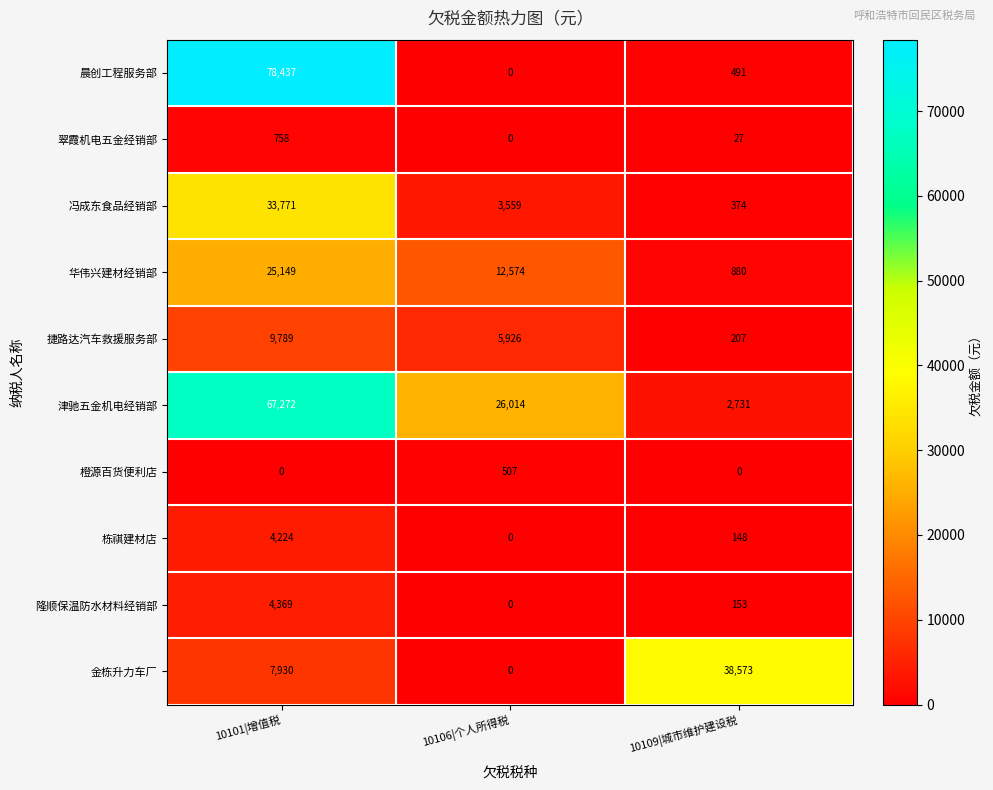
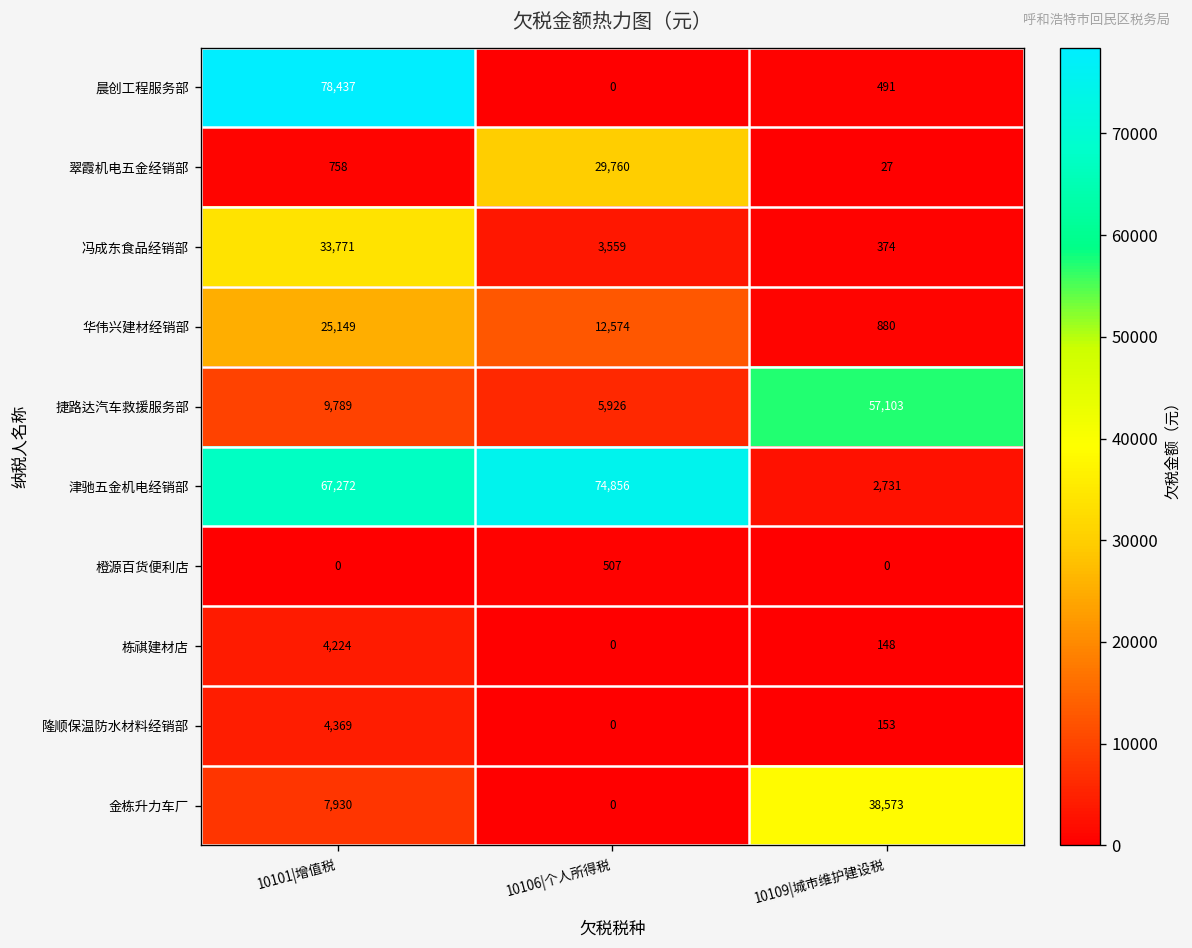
  {
    "晨创工程服务部": {
      "10101|增值税": "78,437",
      "10106|个人所得税": "0",
      "10109|城市维护建设税": "491"
    },
    "翠霞机电五金经销部": {
      "10101|增值税": "758",
-     "10106|个人所得税": "0",
+     "10106|个人所得税": "29,760",
      "10109|城市维护建设税": "27"
    },
    "冯成东食品经销部": {
      "10101|增值税": "33,771",
      "10106|个人所得税": "3,559",
      "10109|城市维护建设税": "374"
    },
    "华伟兴建材经销部": {
      "10101|增值税": "25,149",
      "10106|个人所得税": "12,574",
      "10109|城市维护建设税": "880"
    },
    "捷路达汽车救援服务部": {
      "10101|增值税": "9,789",
      "10106|个人所得税": "5,926",
-     "10109|城市维护建设税": "207"
+     "10109|城市维护建设税": "57,103"
    },
    "津驰五金机电经销部": {
      "10101|增值税": "67,272",
-     "10106|个人所得税": "26,014",
+     "10106|个人所得税": "74,856",
      "10109|城市维护建设税": "2,731"
    },
    "橙源百货便利店": {
      "10101|增值税": "0",
      "10106|个人所得税": "507",
      "10109|城市维护建设税": "0"
    },
    "栋祺建材店": {
      "10101|增值税": "4,224",
      "10106|个人所得税": "0",
      "10109|城市维护建设税": "148"
    },
    "隆顺保温防水材料经销部": {
      "10101|增值税": "4,369",
      "10106|个人所得税": "0",
      "10109|城市维护建设税": "153"
    },
    "金栋升力车厂": {
      "10101|增值税": "7,930",
      "10106|个人所得税": "0",
      "10109|城市维护建设税": "38,573"
    }
  }
